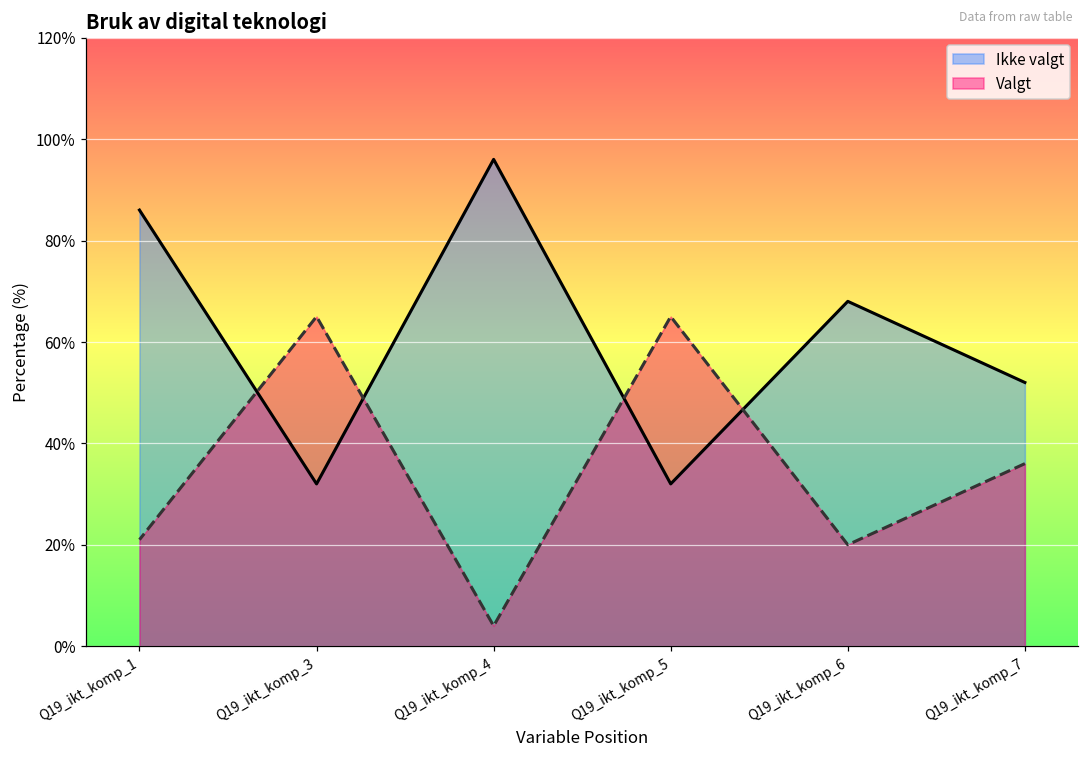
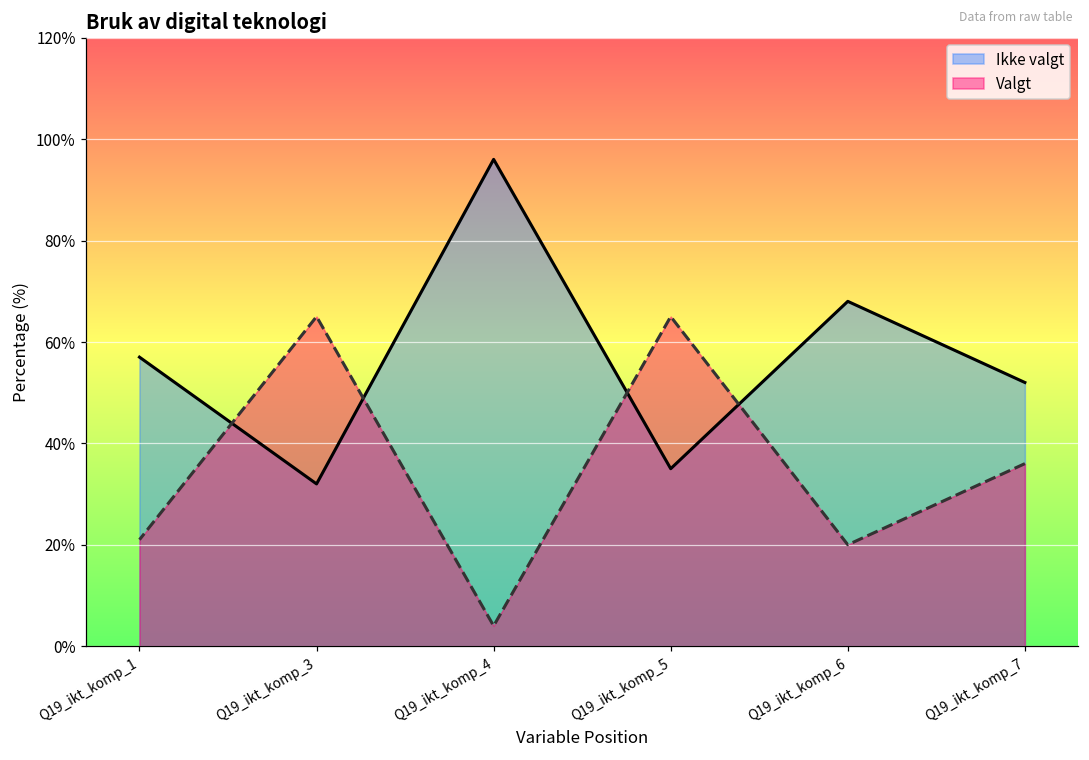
  {
    "Ikke valgt": {
-     "Q19_ikt_komp_1": "86%",
+     "Q19_ikt_komp_1": "57%",
      "Q19_ikt_komp_3": "32%",
      "Q19_ikt_komp_4": "96%",
-     "Q19_ikt_komp_5": "32%",
+     "Q19_ikt_komp_5": "35%",
      "Q19_ikt_komp_6": "68%",
      "Q19_ikt_komp_7": "52%"
    },
    "Valgt": {
      "Q19_ikt_komp_1": "21%",
      "Q19_ikt_komp_3": "65%",
      "Q19_ikt_komp_4": "4%",
      "Q19_ikt_komp_5": "65%",
      "Q19_ikt_komp_6": "20%",
      "Q19_ikt_komp_7": "36%"
    }
  }
